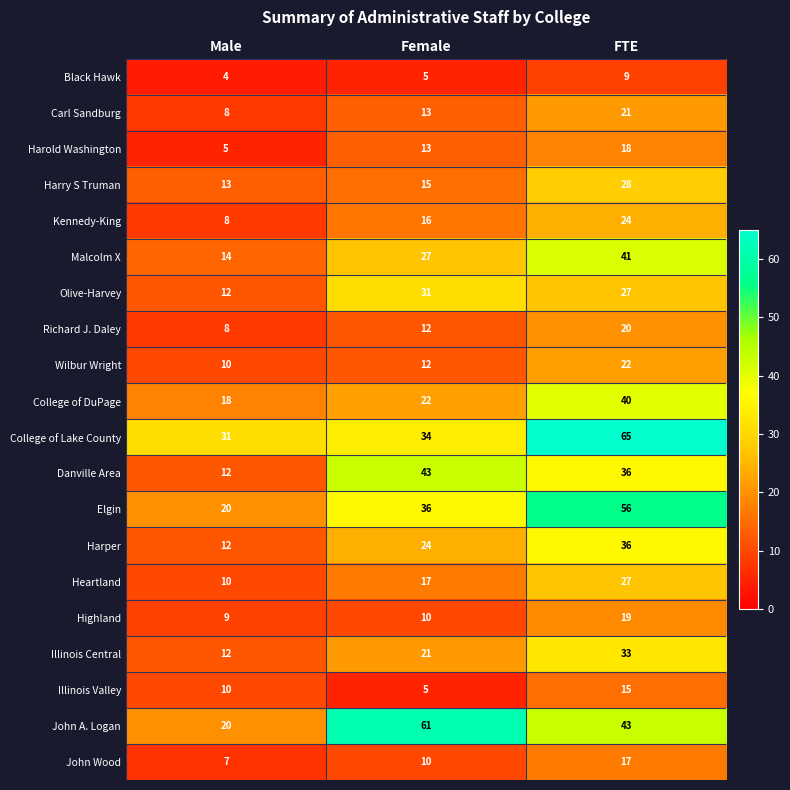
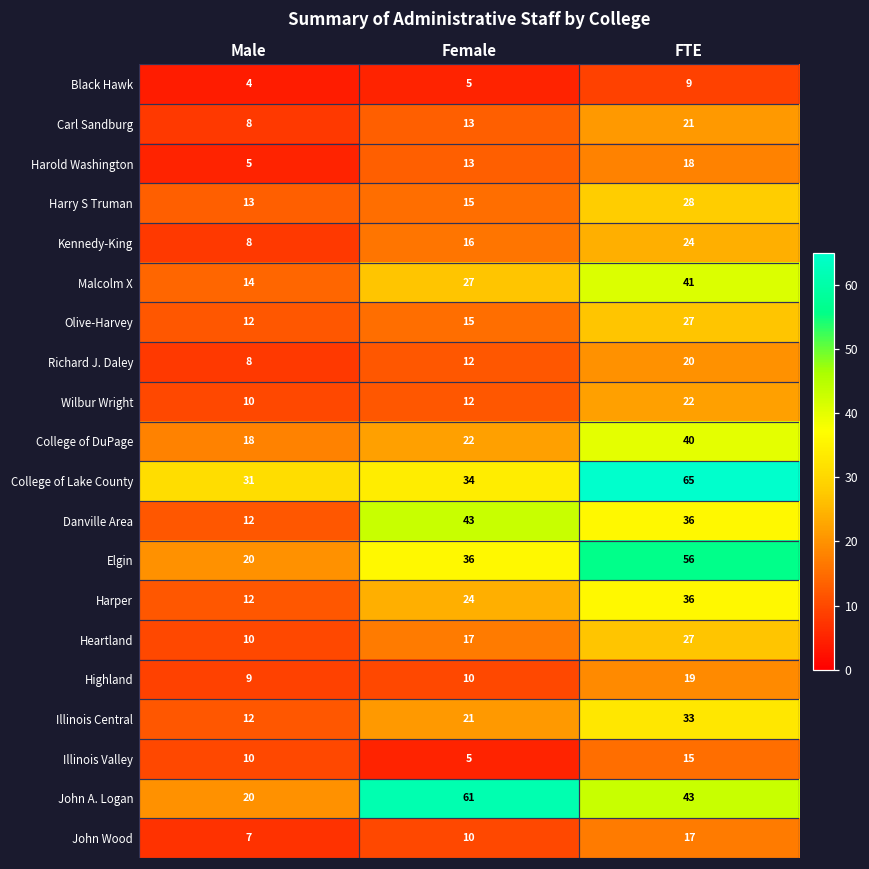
  {
    "Black Hawk": {
      "Male": 4,
      "Female": 5,
      "FTE": 9
    },
    "Carl Sandburg": {
      "Male": 8,
      "Female": 13,
      "FTE": 21
    },
    "Harold Washington": {
      "Male": 5,
      "Female": 13,
      "FTE": 18
    },
    "Harry S Truman": {
      "Male": 13,
      "Female": 15,
      "FTE": 28
    },
    "Kennedy-King": {
      "Male": 8,
      "Female": 16,
      "FTE": 24
    },
    "Malcolm X": {
      "Male": 14,
      "Female": 27,
      "FTE": 41
    },
    "Olive-Harvey": {
      "Male": 12,
-     "Female": 31,
+     "Female": 15,
      "FTE": 27
    },
    "Richard J. Daley": {
      "Male": 8,
      "Female": 12,
      "FTE": 20
    },
    "Wilbur Wright": {
      "Male": 10,
      "Female": 12,
      "FTE": 22
    },
    "College of DuPage": {
      "Male": 18,
      "Female": 22,
      "FTE": 40
    },
    "College of Lake County": {
      "Male": 31,
      "Female": 34,
      "FTE": 65
    },
    "Danville Area": {
      "Male": 12,
      "Female": 43,
      "FTE": 36
    },
    "Elgin": {
      "Male": 20,
      "Female": 36,
      "FTE": 56
    },
    "Harper": {
      "Male": 12,
      "Female": 24,
      "FTE": 36
    },
    "Heartland": {
      "Male": 10,
      "Female": 17,
      "FTE": 27
    },
    "Highland": {
      "Male": 9,
      "Female": 10,
      "FTE": 19
    },
    "Illinois Central": {
      "Male": 12,
      "Female": 21,
      "FTE": 33
    },
    "Illinois Valley": {
      "Male": 10,
      "Female": 5,
      "FTE": 15
    },
    "John A. Logan": {
      "Male": 20,
      "Female": 61,
      "FTE": 43
    },
    "John Wood": {
      "Male": 7,
      "Female": 10,
      "FTE": 17
    }
  }
